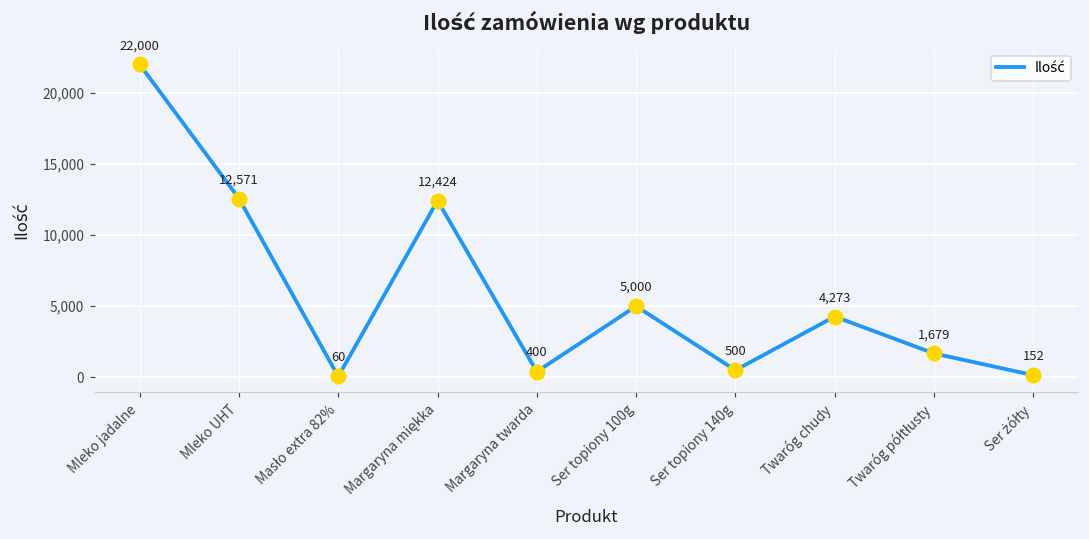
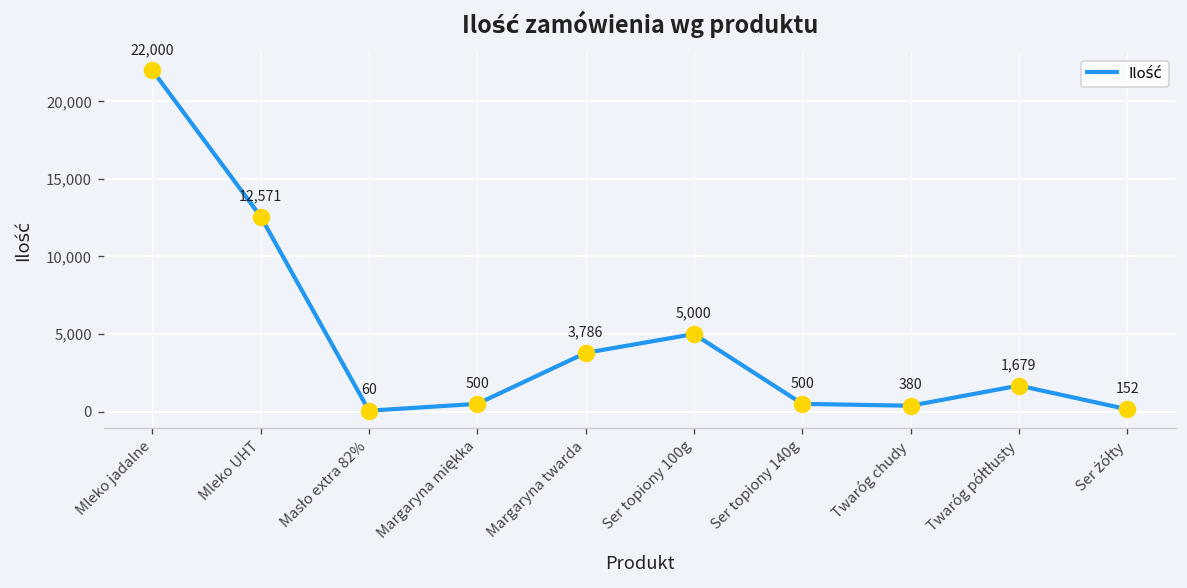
  {
    "Mleko jadalne": "22,000",
    "Mleko UHT": "12,571",
    "Masło extra 82%": "60",
-   "Margaryna miękka": "12,424",
-   "Margaryna twarda": "400",
+   "Margaryna miękka": "500",
+   "Margaryna twarda": "3,786",
    "Ser topiony 100g": "5,000",
    "Ser topiony 140g": "500",
-   "Twaróg chudy": "4,273",
+   "Twaróg chudy": "380",
    "Twaróg półtłusty": "1,679",
    "Ser żółty": "152"
  }
